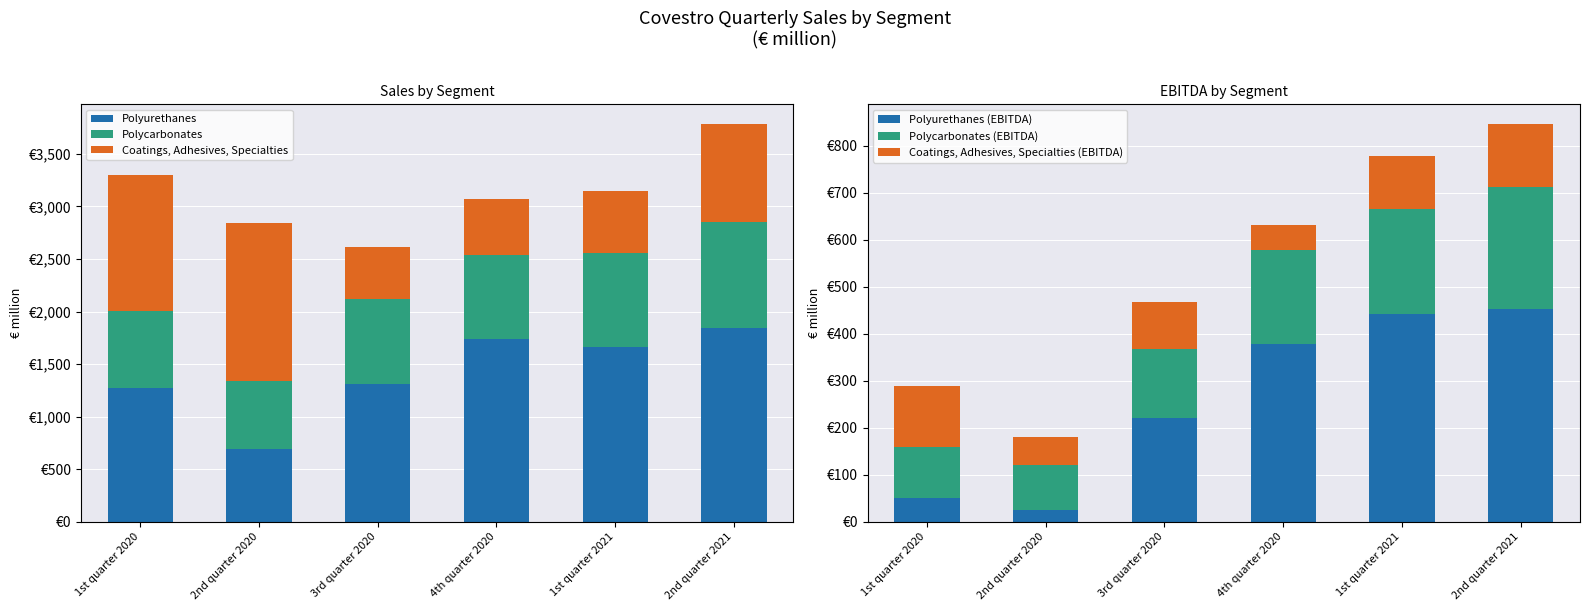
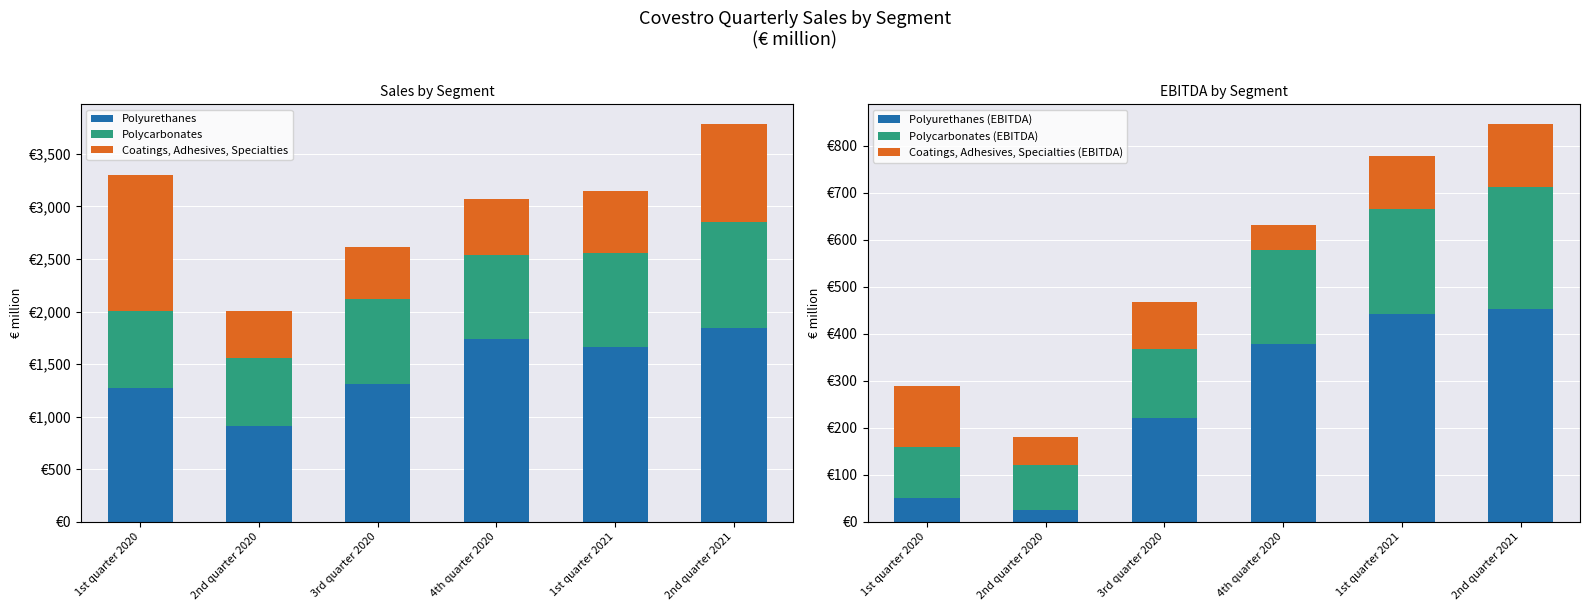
  {
    "Sales by Segment": {
      "Polyurethanes": {
        "1st quarter 2020": "€1,270",
-       "2nd quarter 2020": "€690",
+       "2nd quarter 2020": "€910",
        "3rd quarter 2020": "€1,320",
        "4th quarter 2020": "€1,740",
        "1st quarter 2021": "€1,670",
        "2nd quarter 2021": "€1,840"
      },
      "Polycarbonates": {
        "1st quarter 2020": "€730",
        "2nd quarter 2020": "€650",
        "3rd quarter 2020": "€800",
        "4th quarter 2020": "€800",
        "1st quarter 2021": "€890",
        "2nd quarter 2021": "€1,020"
      },
      "Coatings, Adhesives, Specialties": {
        "1st quarter 2020": "€1,300",
-       "2nd quarter 2020": "€1,510",
+       "2nd quarter 2020": "€440",
        "3rd quarter 2020": "€500",
        "4th quarter 2020": "€530",
        "1st quarter 2021": "€600",
        "2nd quarter 2021": "€930"
      }
    },
    "EBITDA by Segment": {
      "Polyurethanes (EBITDA)": {
        "1st quarter 2020": "€50",
        "2nd quarter 2020": "€20",
        "3rd quarter 2020": "€220",
        "4th quarter 2020": "€380",
        "1st quarter 2021": "€440",
        "2nd quarter 2021": "€450"
      },
      "Polycarbonates (EBITDA)": {
        "1st quarter 2020": "€110",
        "2nd quarter 2020": "€100",
        "3rd quarter 2020": "€150",
        "4th quarter 2020": "€200",
        "1st quarter 2021": "€220",
        "2nd quarter 2021": "€260"
      },
      "Coatings, Adhesives, Specialties (EBITDA)": {
        "1st quarter 2020": "€130",
        "2nd quarter 2020": "€60",
        "3rd quarter 2020": "€100",
        "4th quarter 2020": "€50",
        "1st quarter 2021": "€110",
        "2nd quarter 2021": "€130"
      }
    }
  }
